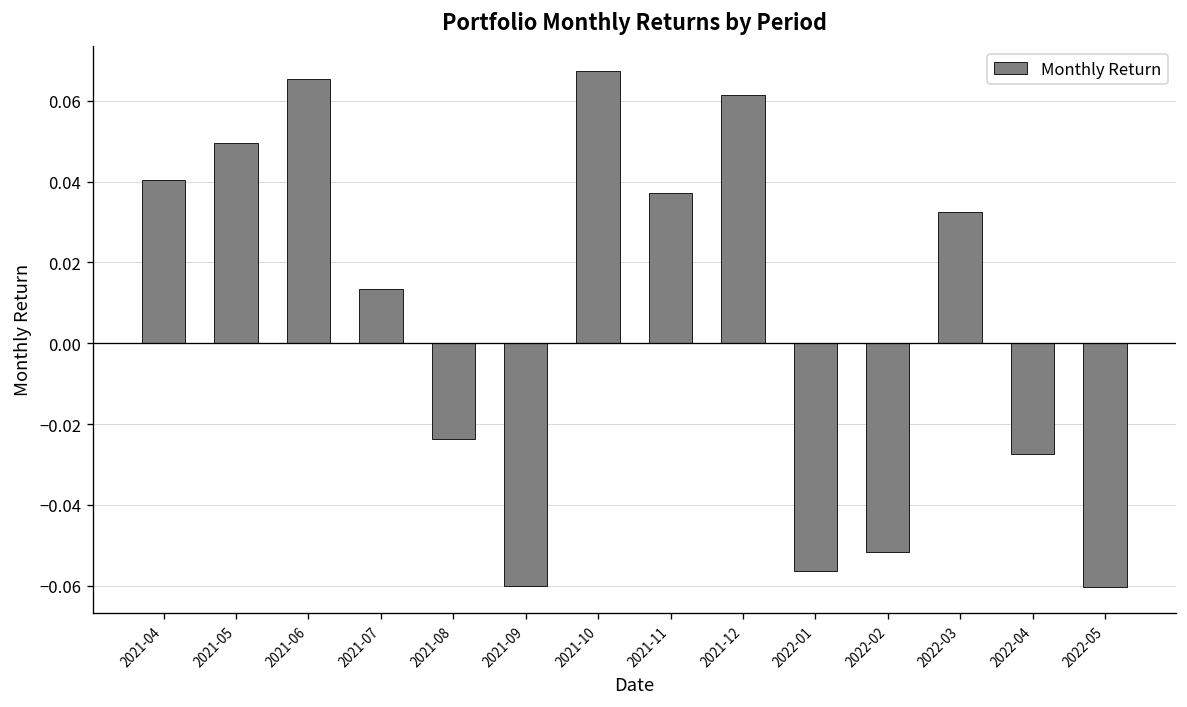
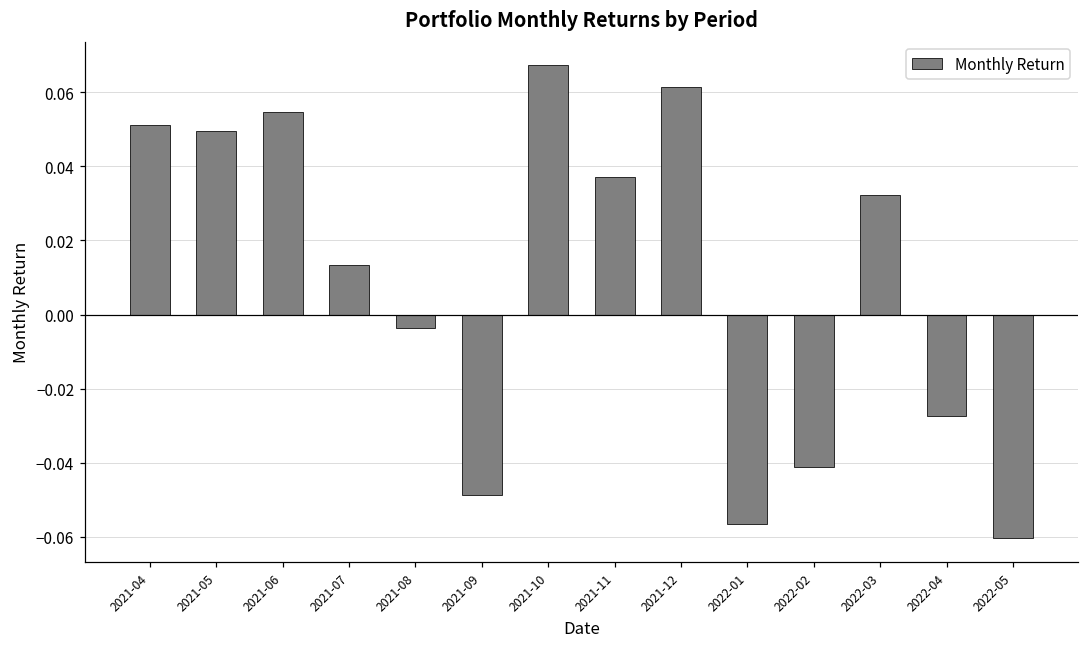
  {
-   "2021-04": 0.040,
+   "2021-04": 0.051,
    "2021-05": 0.049,
-   "2021-06": 0.065,
+   "2021-06": 0.055,
    "2021-07": 0.013,
-   "2021-08": -0.024,
-   "2021-09": -0.060,
+   "2021-08": -0.004,
+   "2021-09": -0.049,
    "2021-10": 0.067,
    "2021-11": 0.037,
    "2021-12": 0.061,
    "2022-01": -0.056,
-   "2022-02": -0.052,
+   "2022-02": -0.041,
    "2022-03": 0.032,
    "2022-04": -0.027,
    "2022-05": -0.060
  }
